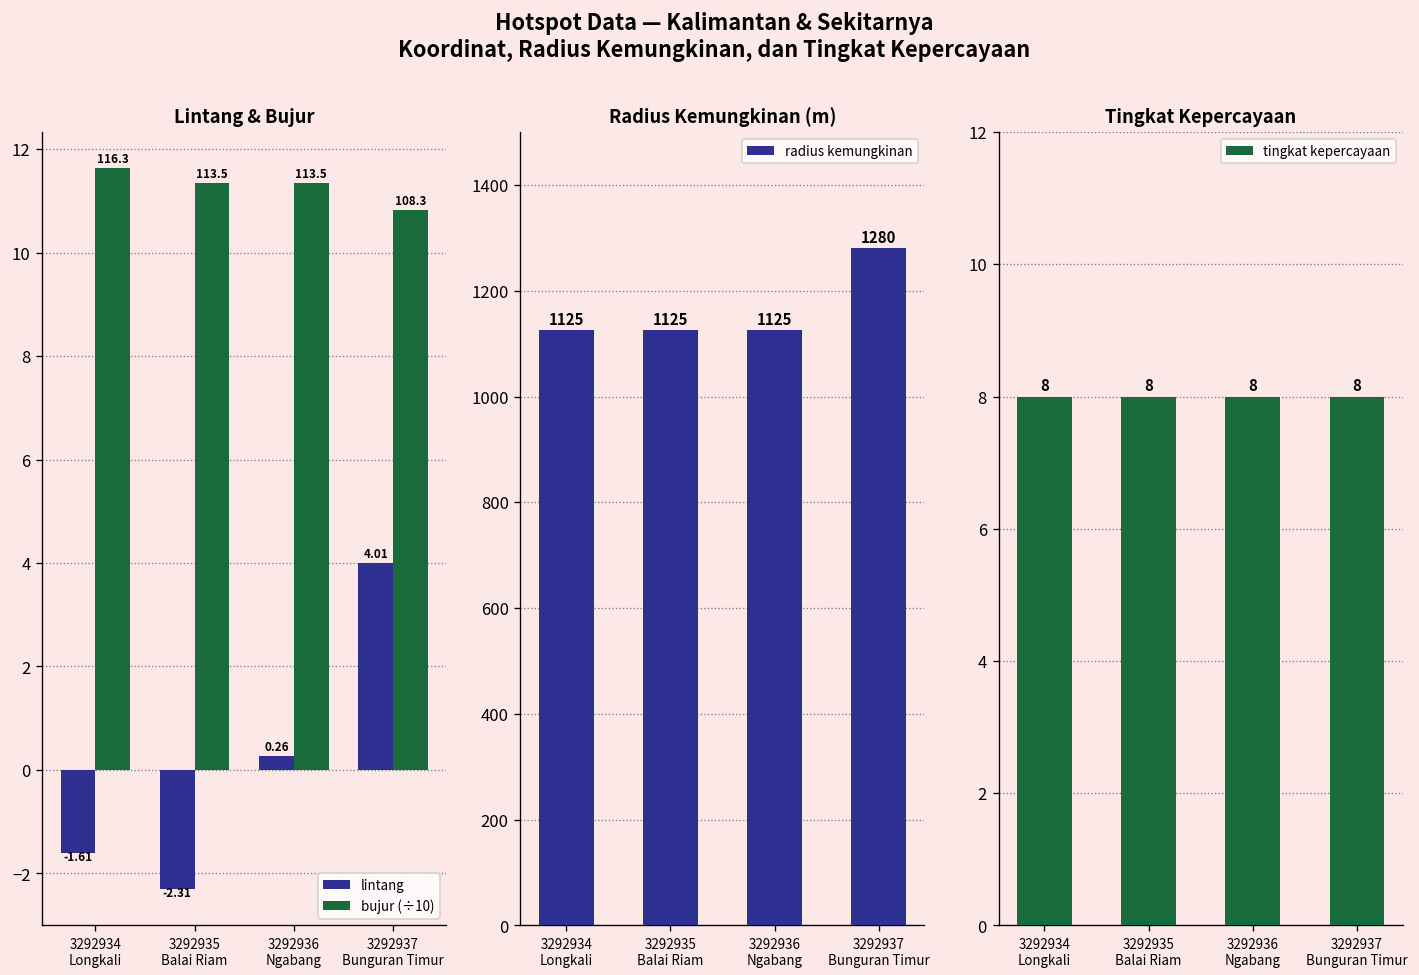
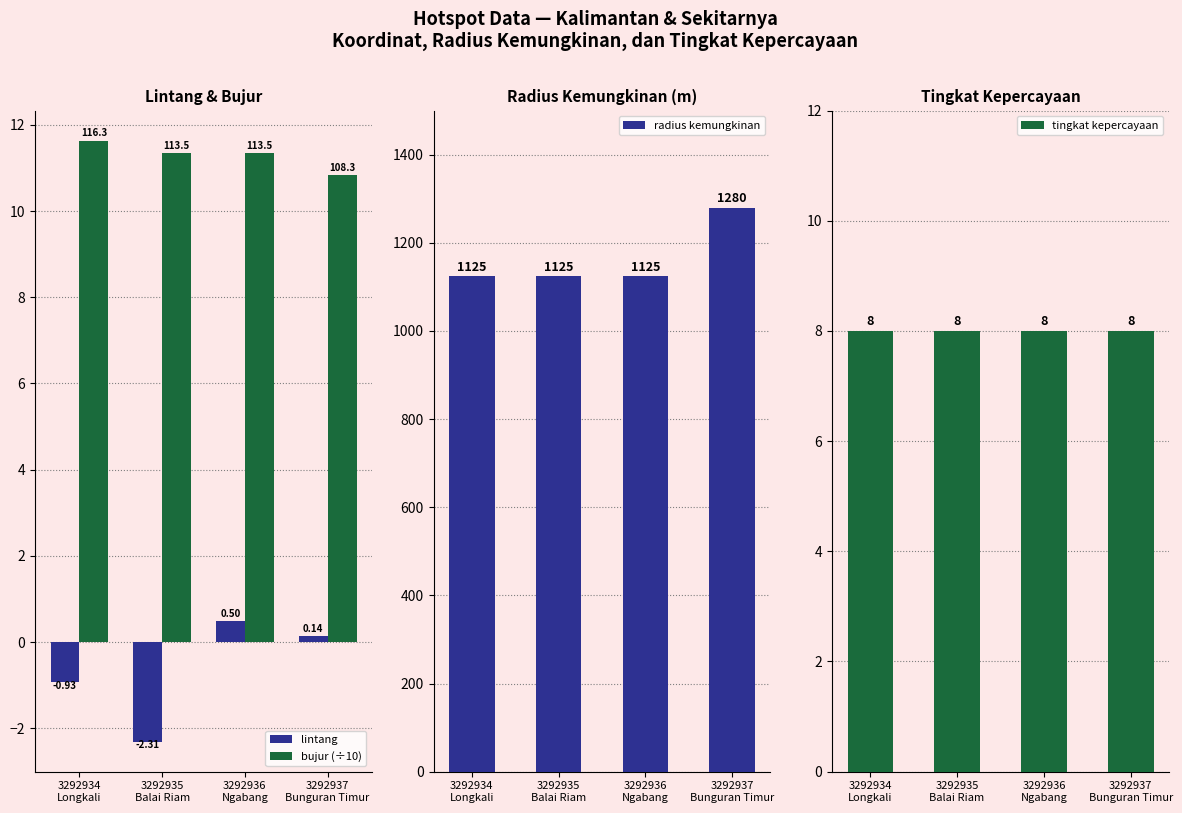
  {
    "Lintang & Bujur": {
      "lintang": {
-       "3292934 Longkali": -1.61,
+       "3292934 Longkali": -0.93,
        "3292935 Balai Riam": -2.31,
-       "3292936 Ngabang": 0.26,
-       "3292937 Bunguran Timur": 4.01
+       "3292936 Ngabang": 0.50,
+       "3292937 Bunguran Timur": 0.14
      }
    },
    "Radius Kemungkinan (m)": {
      "3292934 Longkali": 1125,
      "3292935 Balai Riam": 1125,
      "3292936 Ngabang": 1125,
      "3292937 Bunguran Timur": 1280
    },
    "Tingkat Kepercayaan": {
      "3292934 Longkali": 8,
      "3292935 Balai Riam": 8,
      "3292936 Ngabang": 8,
      "3292937 Bunguran Timur": 8
    }
  }
